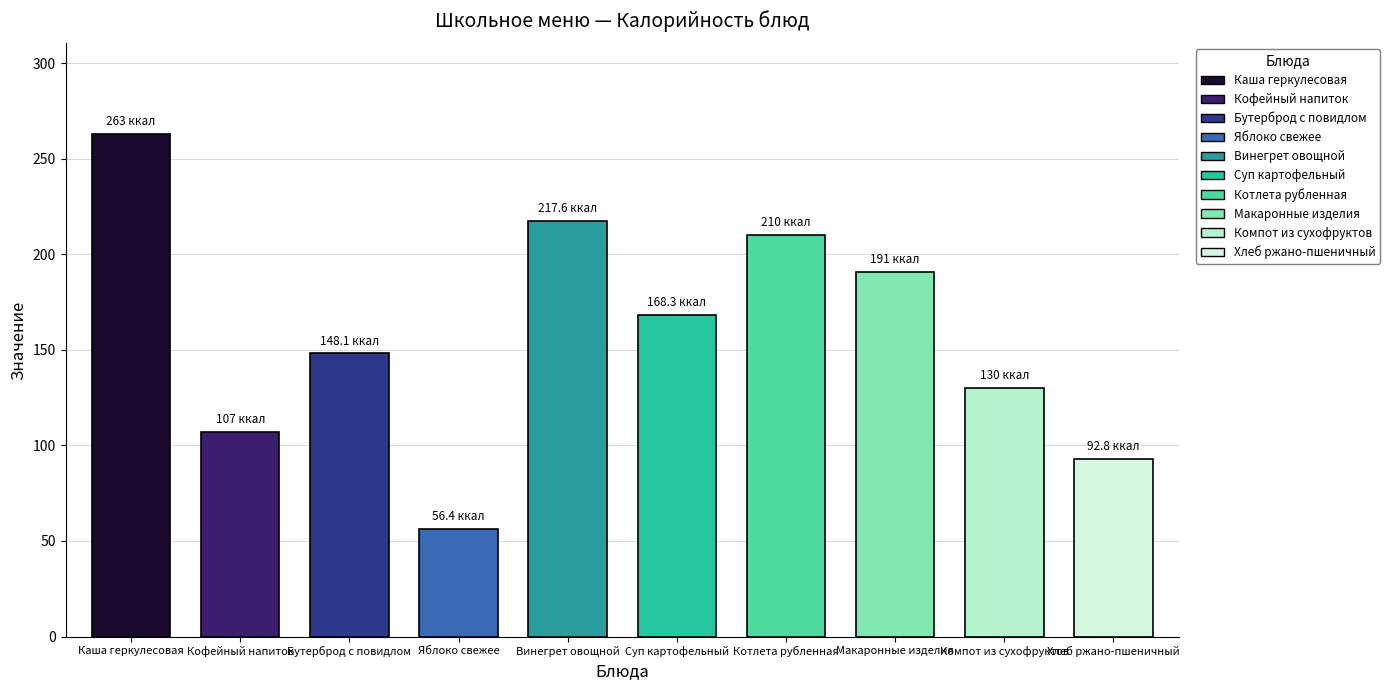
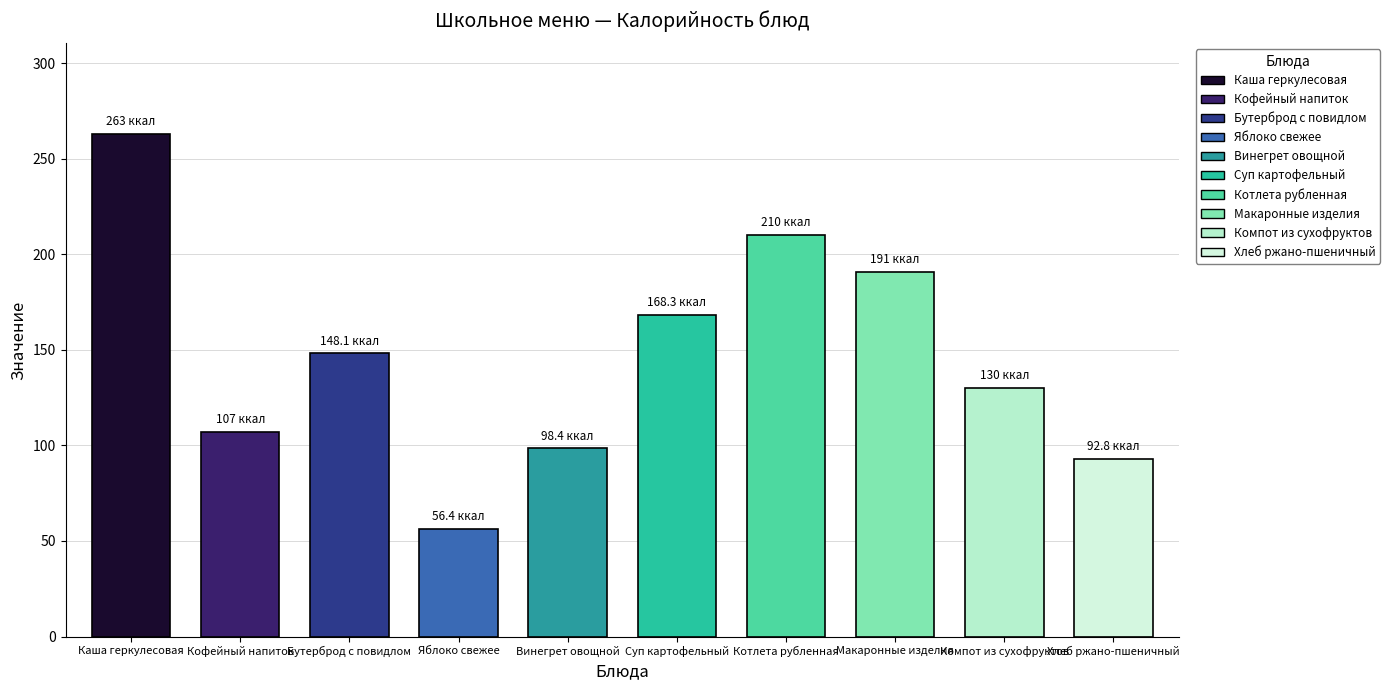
  {
    "Каша геркулесовая": 263,
    "Кофейный напиток": 107,
    "Бутерброд с повидлом": 148.1,
    "Яблоко свежее": 56.4,
-   "Винегрет овощной": 217.6,
+   "Винегрет овощной": 98.4,
    "Суп картофельный": 168.3,
    "Котлета рубленная": 210,
    "Макаронные изделия": 191
  }
